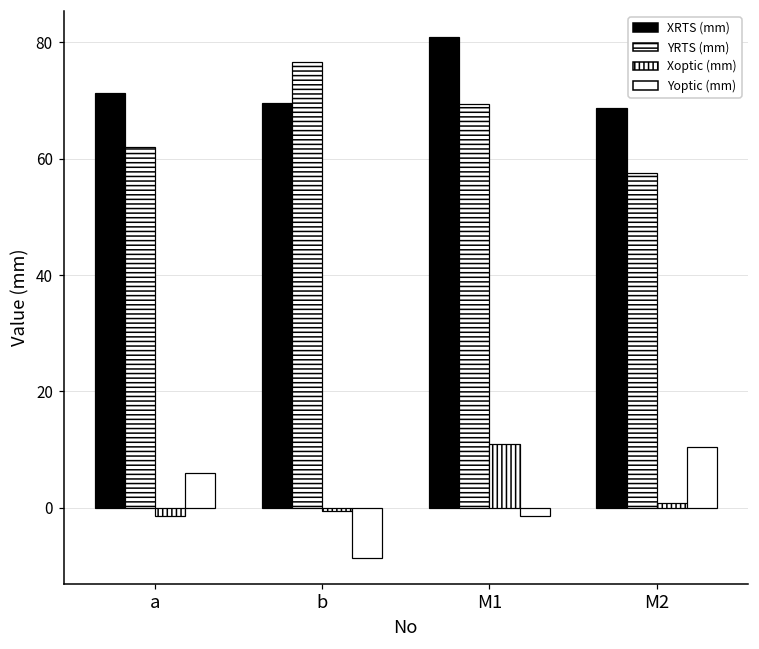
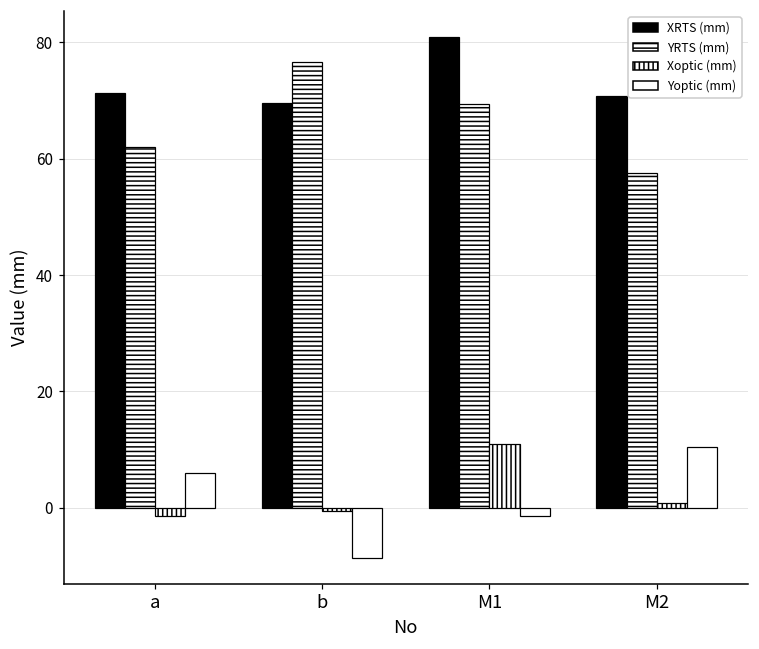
  {
    "XRTS (mm)": {
      "a": 71,
      "b": 69,
      "M1": 81,
-     "M2": 69
+     "M2": 71
    }
  }
